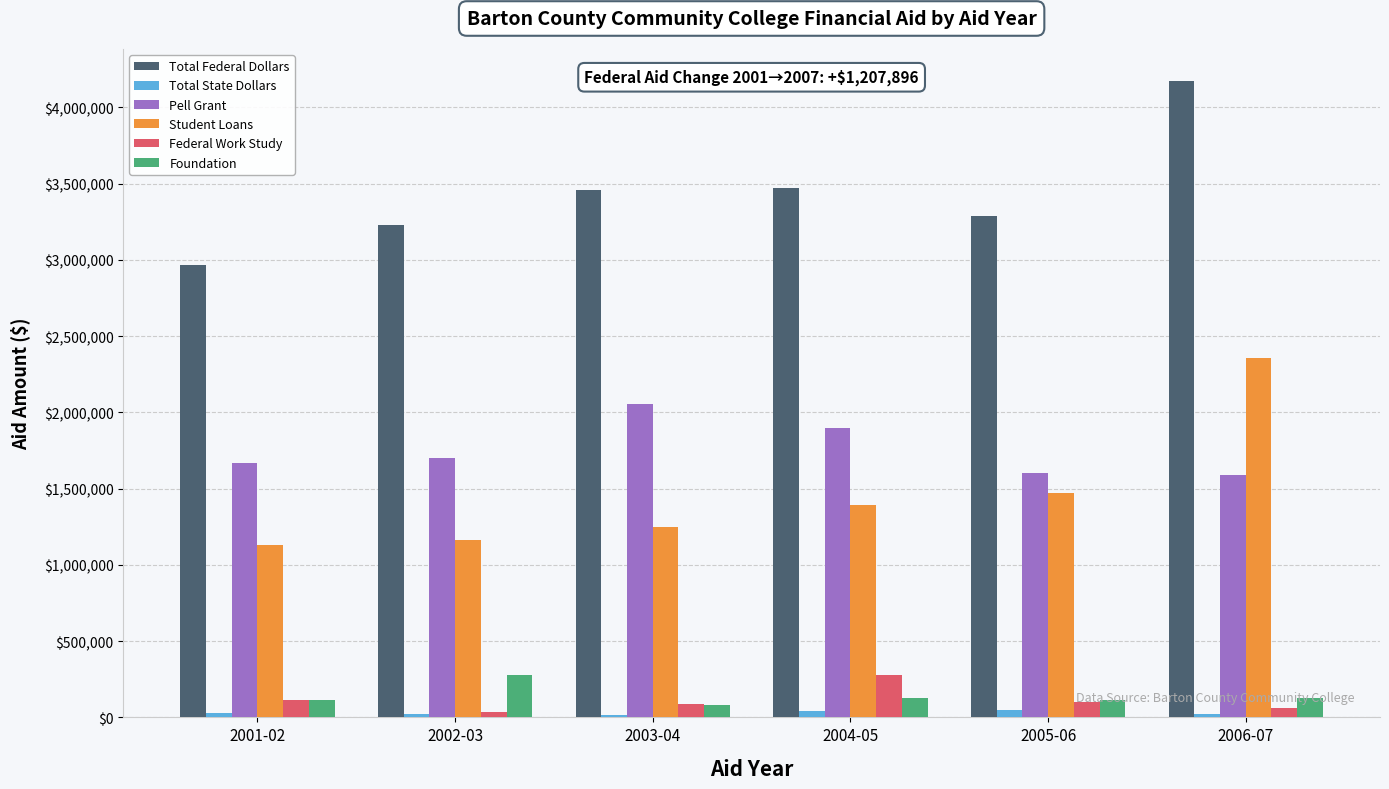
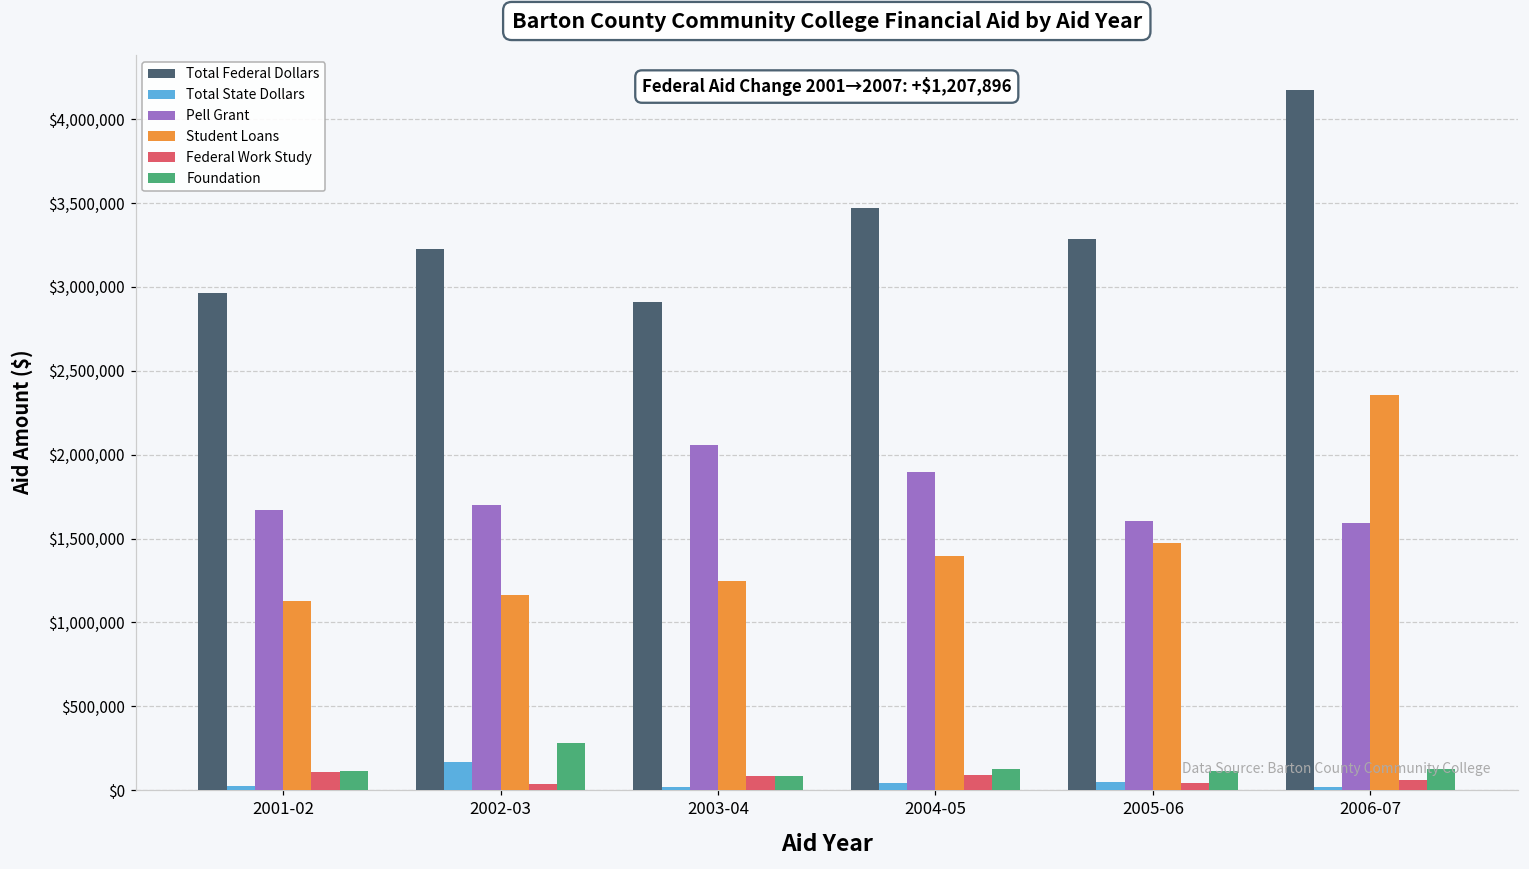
  {
    "Total Federal Dollars": {
      "2001-02": "$2,970,000",
      "2002-03": "$3,230,000",
-     "2003-04": "$3,460,000",
+     "2003-04": "$2,910,000",
      "2004-05": "$3,470,000",
      "2005-06": "$3,290,000",
      "2006-07": "$4,170,000"
    },
    "Total State Dollars": {
      "2001-02": "$30,000",
-     "2002-03": "$20,000",
+     "2002-03": "$170,000",
      "2003-04": "$20,000",
      "2004-05": "$40,000",
      "2005-06": "$50,000",
      "2006-07": "$20,000"
    },
    "Pell Grant": {
      "2001-02": "$1,670,000",
      "2002-03": "$1,700,000",
      "2003-04": "$2,060,000",
      "2004-05": "$1,890,000",
      "2005-06": "$1,600,000",
      "2006-07": "$1,590,000"
    },
    "Student Loans": {
      "2001-02": "$1,130,000",
      "2002-03": "$1,170,000",
      "2003-04": "$1,250,000",
      "2004-05": "$1,390,000",
      "2005-06": "$1,470,000",
      "2006-07": "$2,360,000"
    },
    "Federal Work Study": {
      "2001-02": "$110,000",
      "2002-03": "$40,000",
      "2003-04": "$90,000",
-     "2004-05": "$280,000",
-     "2005-06": "$100,000",
+     "2004-05": "$90,000",
+     "2005-06": "$40,000",
      "2006-07": "$60,000"
    },
    "Foundation": {
      "2001-02": "$120,000",
      "2002-03": "$280,000",
      "2003-04": "$80,000",
      "2004-05": "$130,000",
      "2005-06": "$120,000",
      "2006-07": "$130,000"
    }
  }
